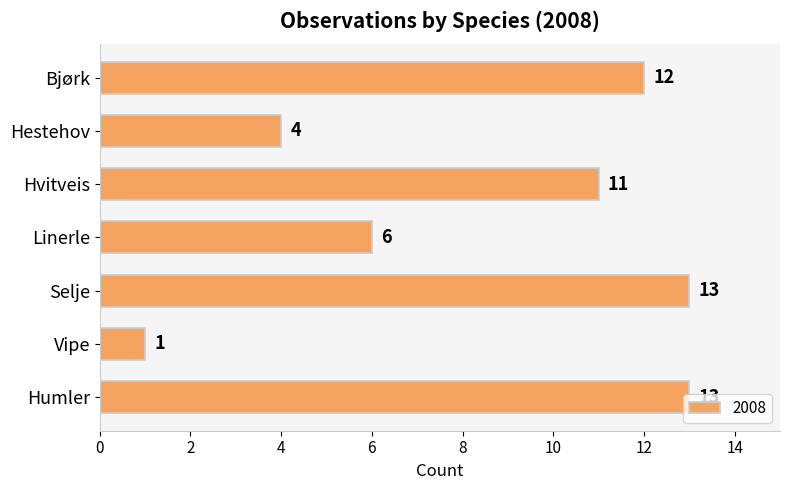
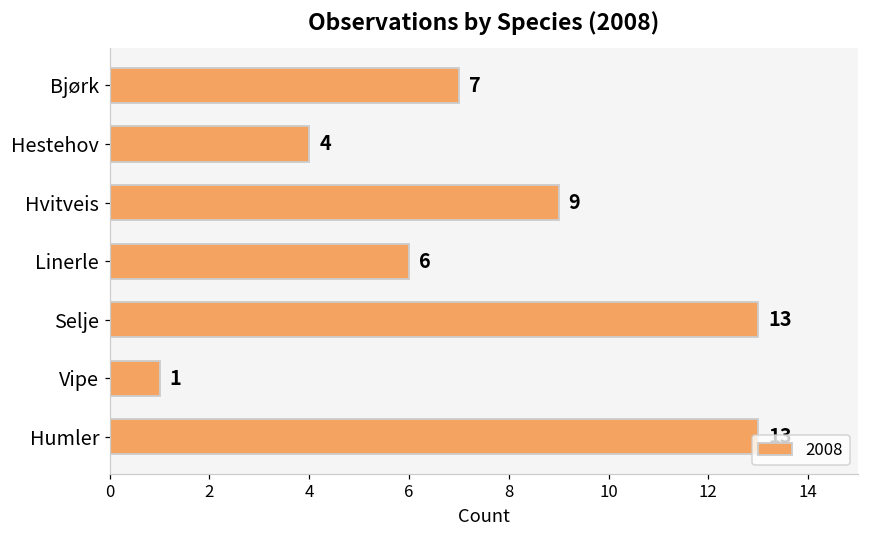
  {
-   "Bjørk": 12,
+   "Bjørk": 7,
    "Hestehov": 4,
-   "Hvitveis": 11,
+   "Hvitveis": 9,
    "Linerle": 6,
    "Selje": 13,
    "Vipe": 1
  }
